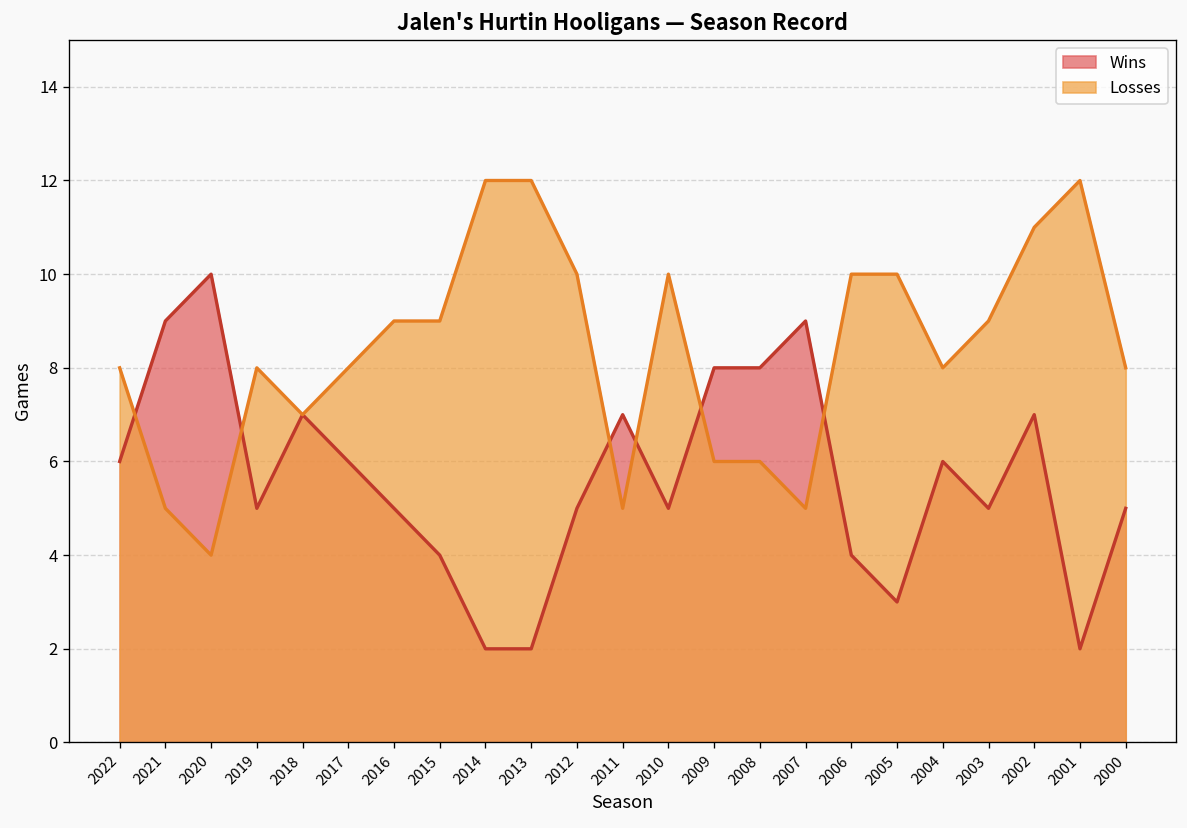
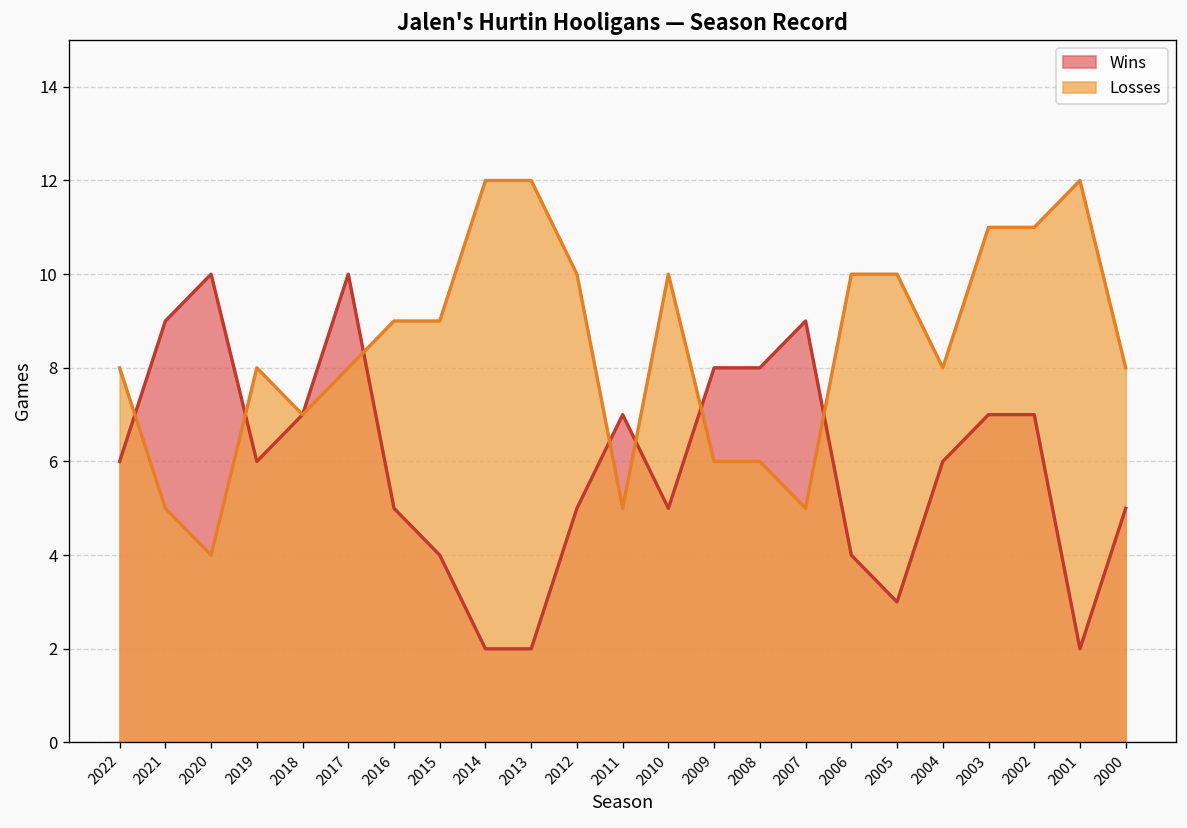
  {
    "Wins": {
      "2022": 6,
      "2021": 9,
      "2020": 10,
-     "2019": 5,
-     "2017": 6,
+     "2019": 6,
+     "2017": 10,
      "2016": 5,
      "2015": 4,
      "2014": 2,
      "2013": 2,
      "2012": 5,
      "2011": 7,
      "2010": 5,
      "2009": 8,
      "2008": 8,
      "2007": 9,
      "2006": 4,
      "2005": 3,
      "2004": 6,
-     "2003": 5,
+     "2003": 7,
      "2002": 7,
      "2001": 2,
      "2000": 5
    },
    "Losses": {
      "2022": 8,
      "2021": 5,
      "2020": 4,
      "2019": 8,
      "2017": 8,
      "2016": 9,
      "2015": 9,
      "2014": 12,
      "2013": 12,
      "2012": 10,
      "2011": 5,
      "2010": 10,
      "2009": 6,
      "2008": 6,
      "2007": 5,
      "2006": 10,
      "2005": 10,
      "2004": 8,
-     "2003": 9,
+     "2003": 11,
      "2002": 11,
      "2001": 12,
      "2000": 8
    }
  }
